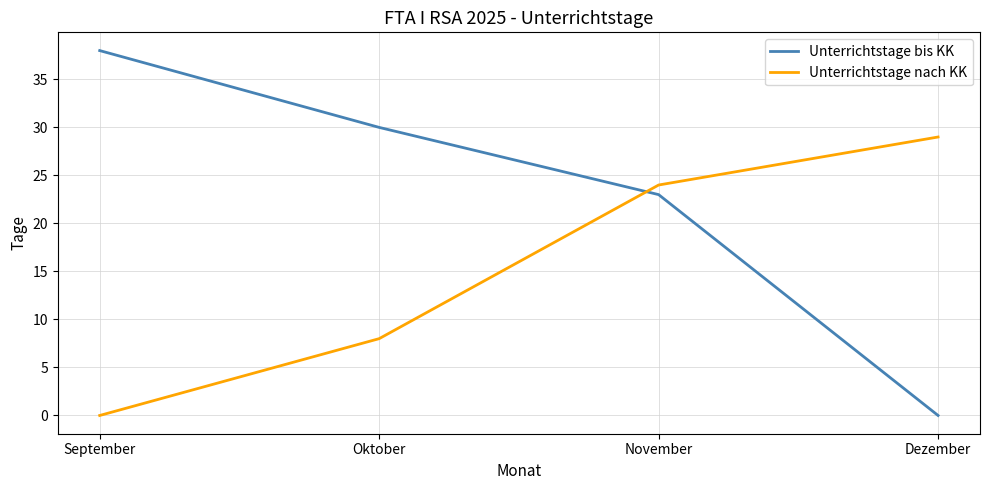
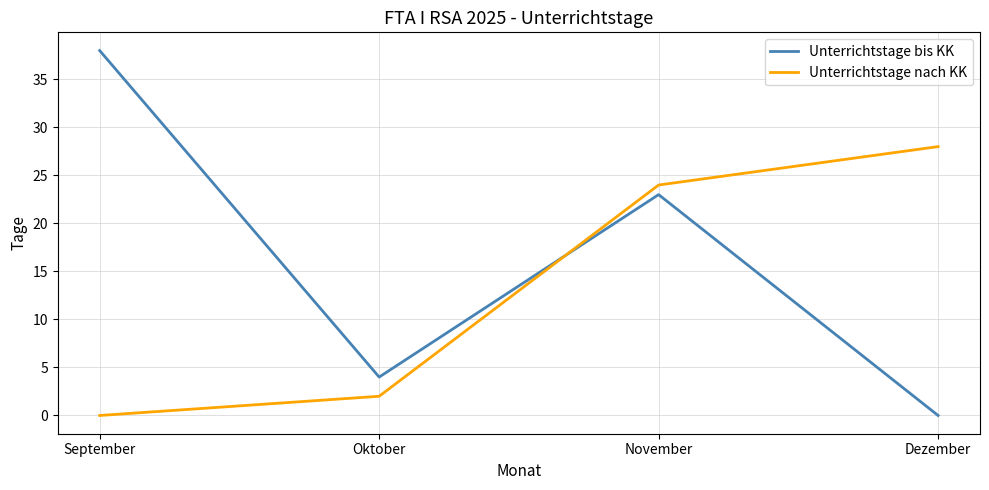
  {
    "Unterrichtstage bis KK": {
      "September": 38,
-     "Oktober": 30,
+     "Oktober": 4,
      "November": 23,
      "Dezember": 0
    },
    "Unterrichtstage nach KK": {
      "September": 0,
-     "Oktober": 8,
+     "Oktober": 2,
      "November": 24,
-     "Dezember": 29
+     "Dezember": 28
    }
  }
